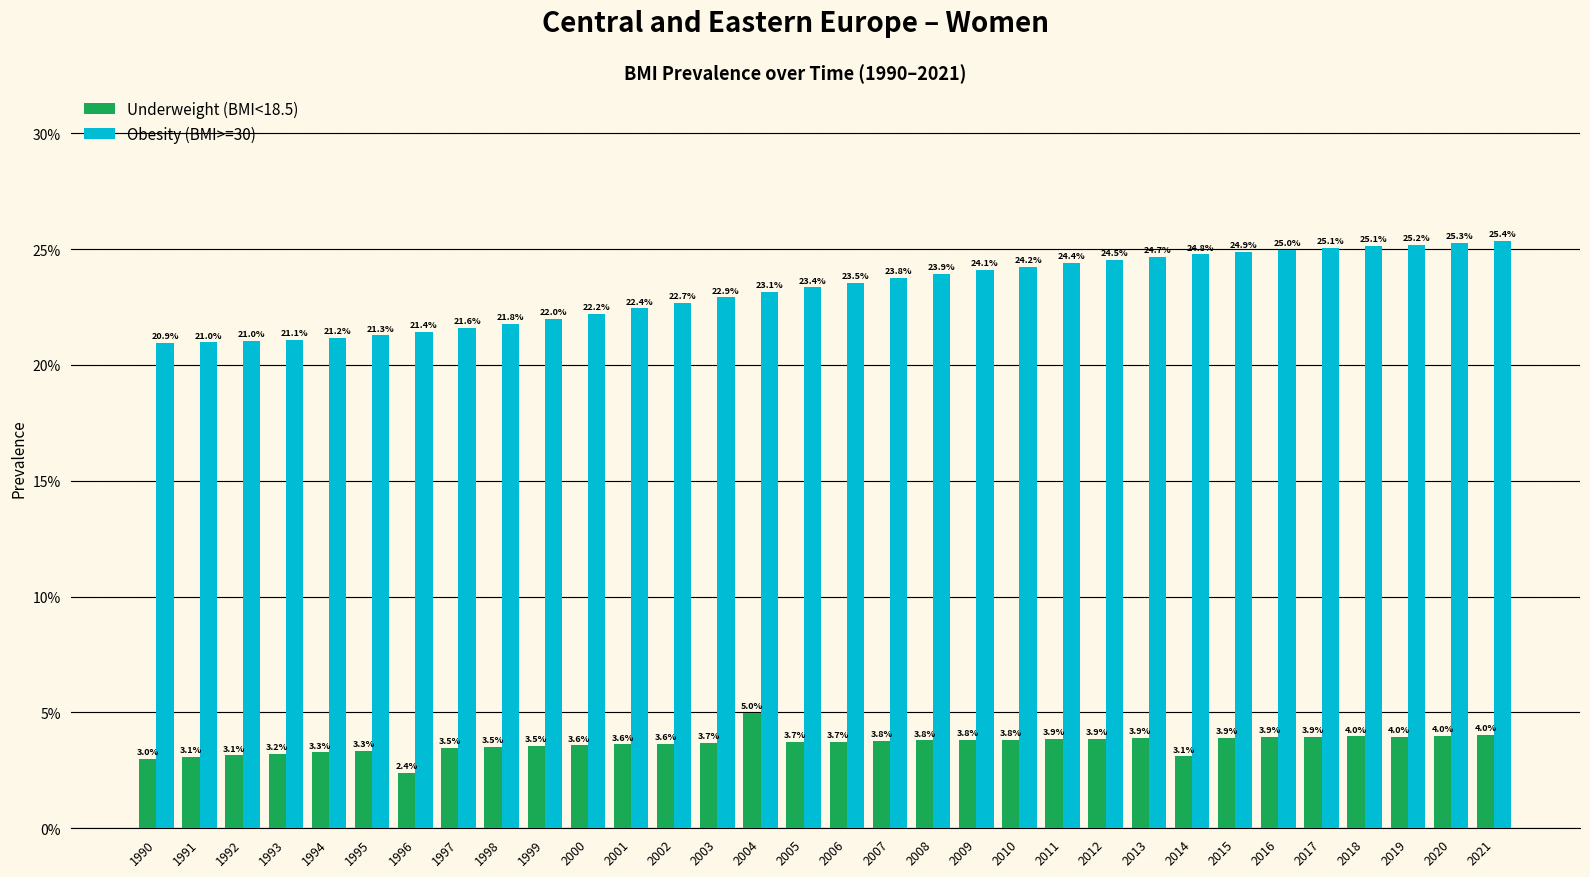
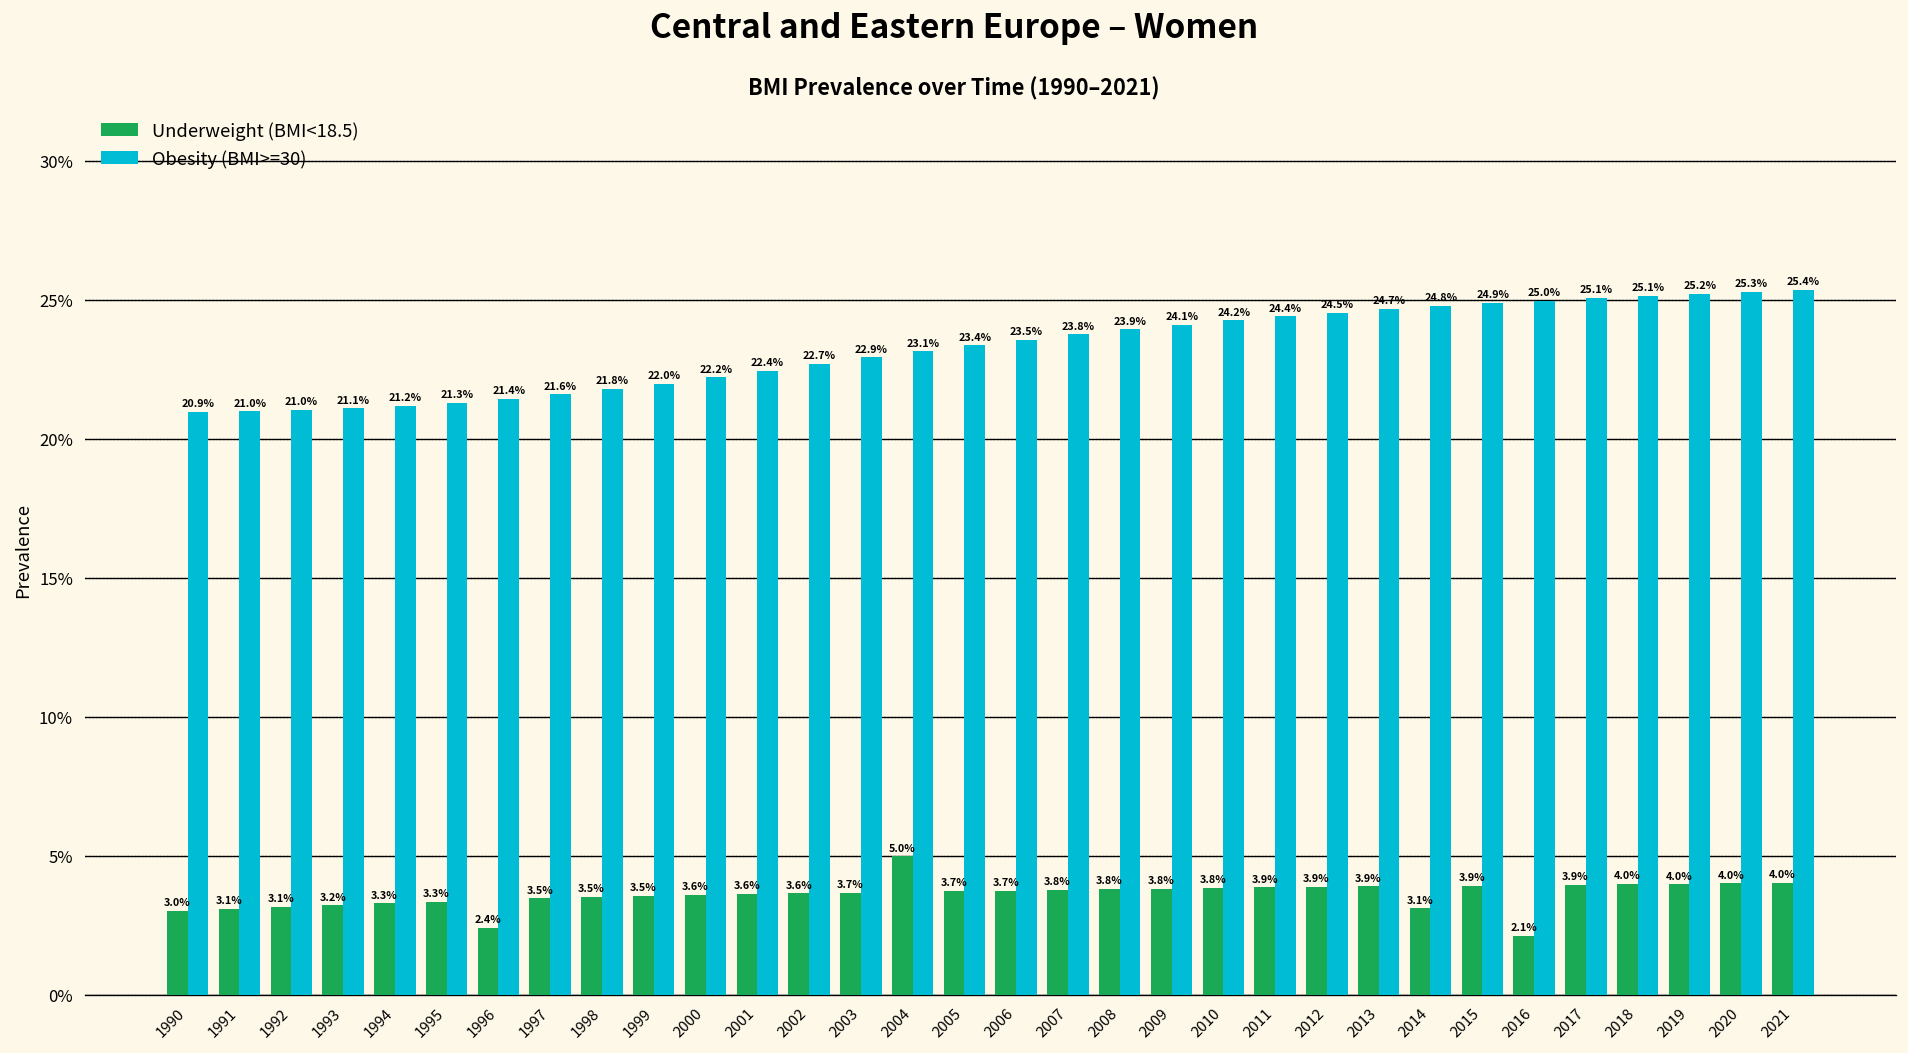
  {
    "Underweight (BMI<18.5)": {
      "1990": "3.0%",
      "1991": "3.1%",
      "1992": "3.1%",
      "1993": "3.2%",
      "1994": "3.3%",
      "1995": "3.3%",
      "1996": "2.4%",
      "1997": "3.5%",
      "1998": "3.5%",
      "1999": "3.5%",
      "2000": "3.6%",
      "2001": "3.6%",
      "2002": "3.6%",
      "2003": "3.7%",
      "2004": "5.0%",
      "2005": "3.7%",
      "2006": "3.7%",
      "2007": "3.8%",
      "2008": "3.8%",
      "2009": "3.8%",
      "2010": "3.8%",
      "2011": "3.9%",
      "2012": "3.9%",
      "2013": "3.9%",
      "2014": "3.1%",
      "2015": "3.9%",
-     "2016": "3.9%",
+     "2016": "2.1%",
      "2017": "3.9%",
      "2018": "4.0%",
      "2019": "4.0%",
      "2020": "4.0%",
      "2021": "4.0%"
    },
    "Obesity (BMI>=30)": {
      "1990": "20.9%",
      "1991": "21.0%",
      "1992": "21.0%",
      "1993": "21.1%",
      "1994": "21.2%",
      "1995": "21.3%",
      "1996": "21.4%",
      "1997": "21.6%",
      "1998": "21.8%",
      "1999": "22.0%",
      "2000": "22.2%",
      "2001": "22.4%",
      "2002": "22.7%",
      "2003": "22.9%",
      "2004": "23.1%",
      "2005": "23.4%",
      "2006": "23.5%",
      "2007": "23.8%",
      "2008": "23.9%",
      "2009": "24.1%",
      "2010": "24.2%",
      "2011": "24.4%",
      "2012": "24.5%",
      "2013": "24.7%",
      "2014": "24.8%",
      "2015": "24.9%",
      "2016": "25.0%",
      "2017": "25.1%",
      "2018": "25.1%",
      "2019": "25.2%",
      "2020": "25.3%",
      "2021": "25.4%"
    }
  }
